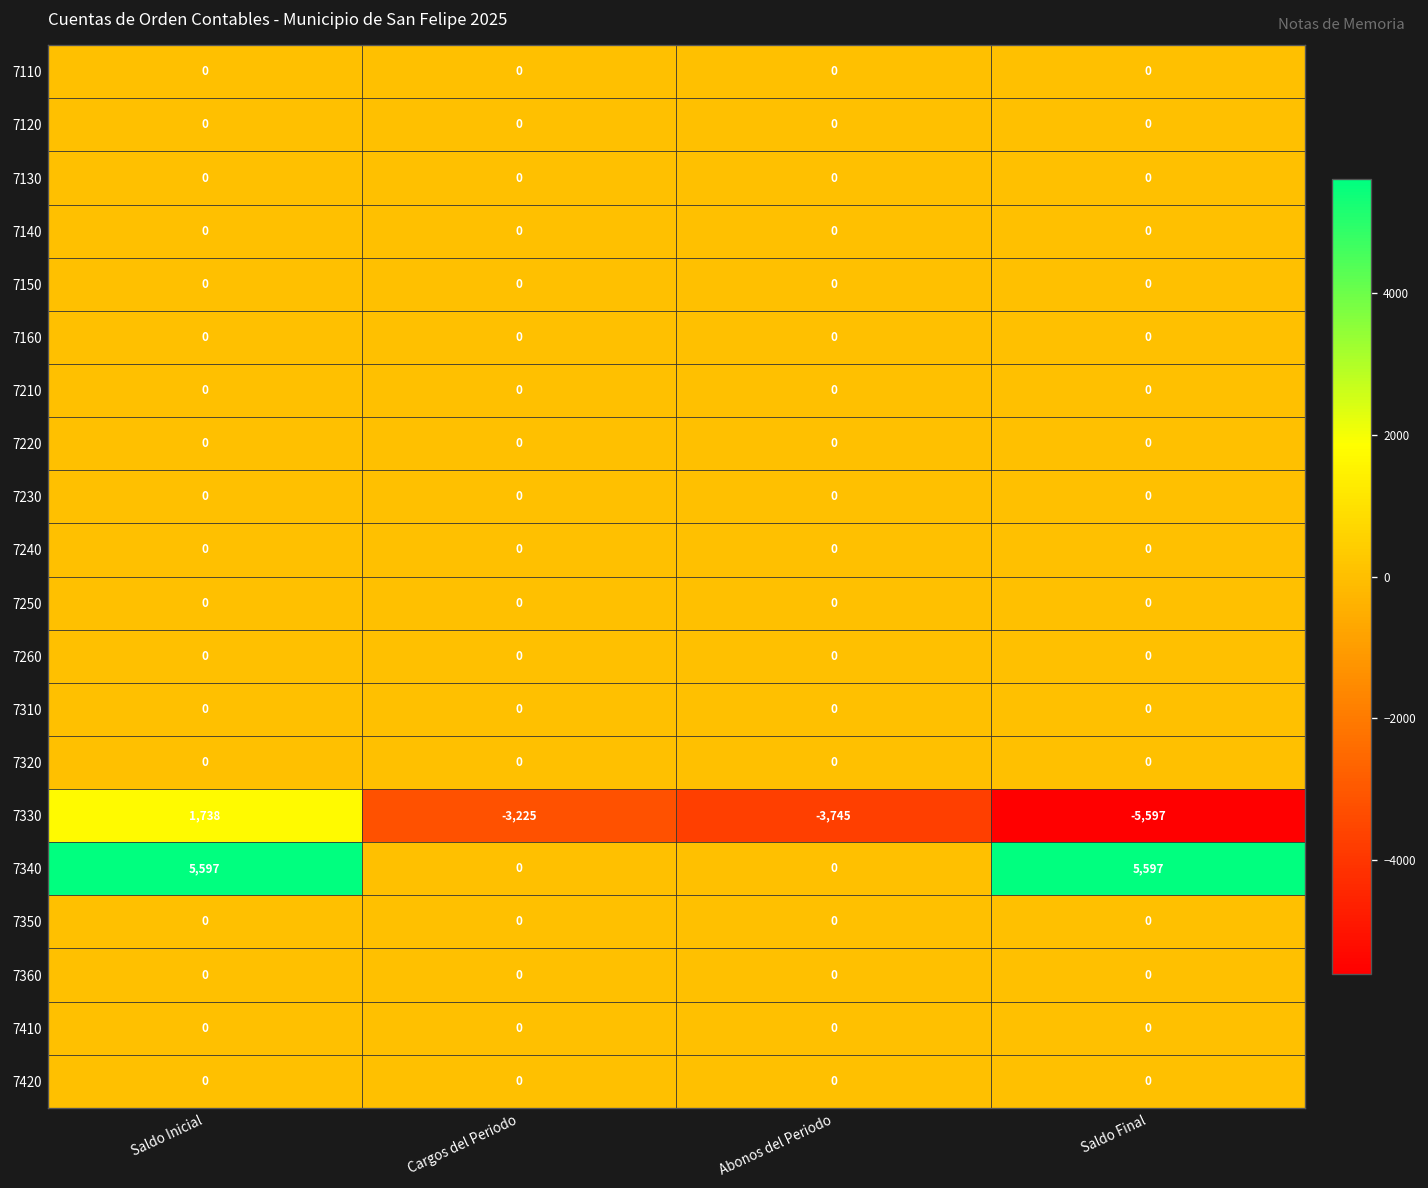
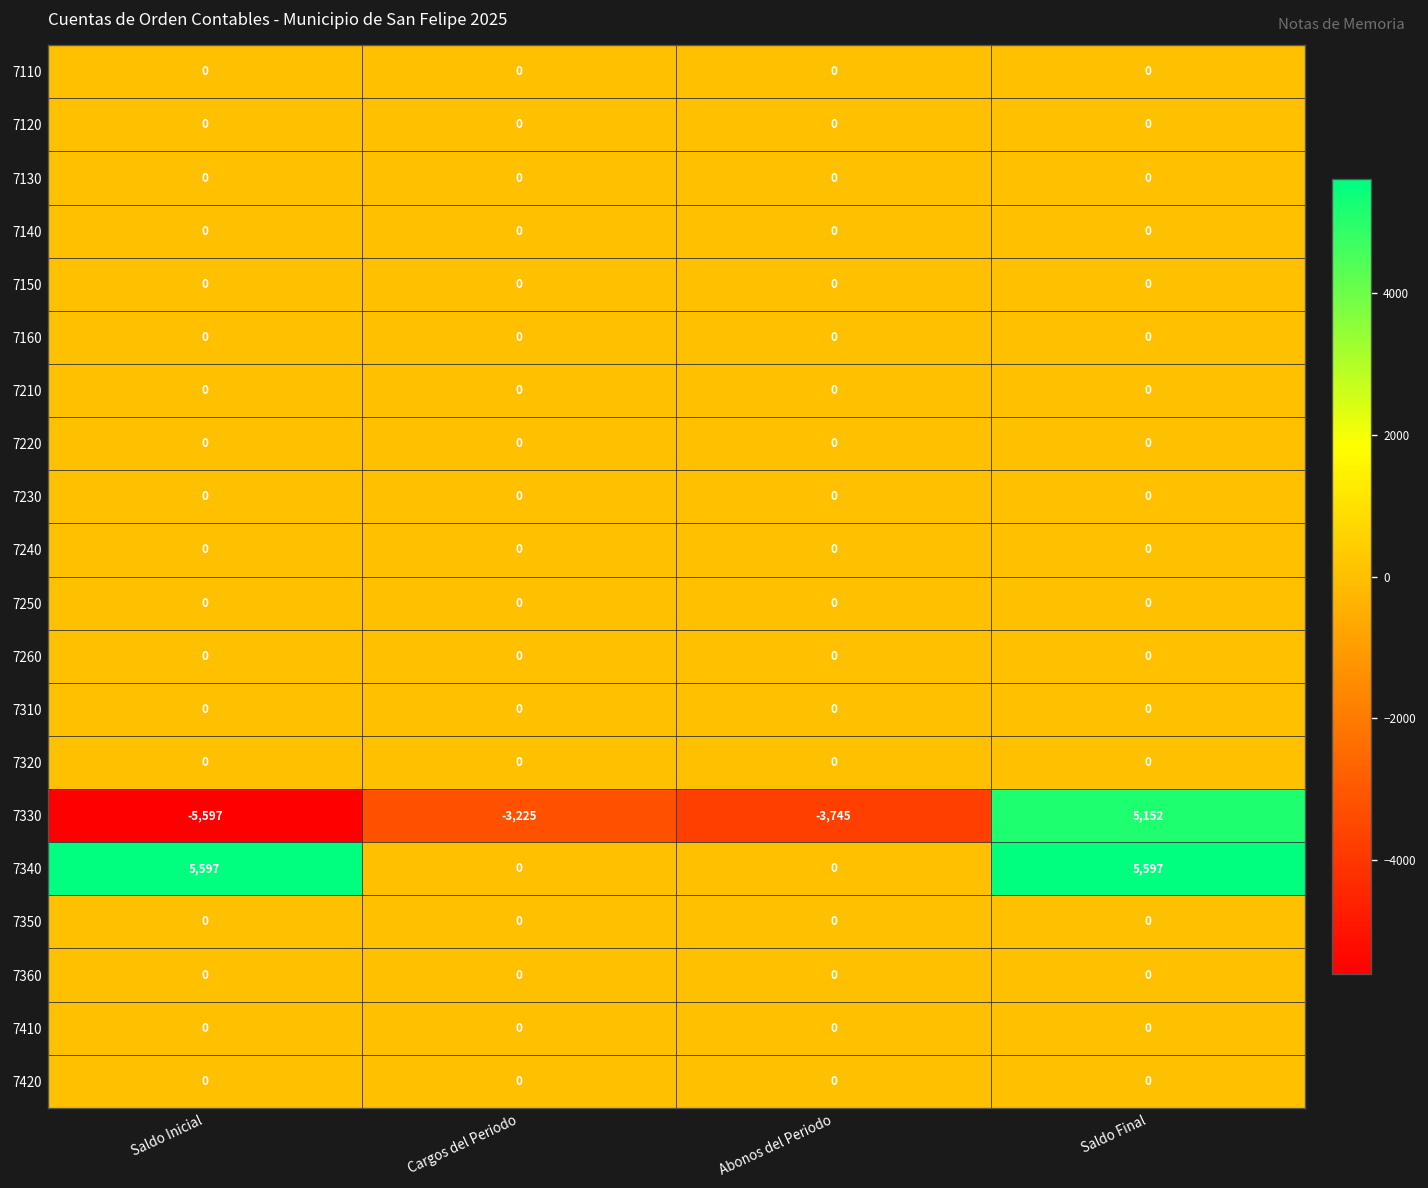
  {
    "7110": {
      "Saldo Inicial": "0",
      "Cargos del Periodo": "0",
      "Abonos del Periodo": "0",
      "Saldo Final": "0"
    },
    "7120": {
      "Saldo Inicial": "0",
      "Cargos del Periodo": "0",
      "Abonos del Periodo": "0",
      "Saldo Final": "0"
    },
    "7130": {
      "Saldo Inicial": "0",
      "Cargos del Periodo": "0",
      "Abonos del Periodo": "0",
      "Saldo Final": "0"
    },
    "7140": {
      "Saldo Inicial": "0",
      "Cargos del Periodo": "0",
      "Abonos del Periodo": "0",
      "Saldo Final": "0"
    },
    "7150": {
      "Saldo Inicial": "0",
      "Cargos del Periodo": "0",
      "Abonos del Periodo": "0",
      "Saldo Final": "0"
    },
    "7160": {
      "Saldo Inicial": "0",
      "Cargos del Periodo": "0",
      "Abonos del Periodo": "0",
      "Saldo Final": "0"
    },
    "7210": {
      "Saldo Inicial": "0",
      "Cargos del Periodo": "0",
      "Abonos del Periodo": "0",
      "Saldo Final": "0"
    },
    "7220": {
      "Saldo Inicial": "0",
      "Cargos del Periodo": "0",
      "Abonos del Periodo": "0",
      "Saldo Final": "0"
    },
    "7230": {
      "Saldo Inicial": "0",
      "Cargos del Periodo": "0",
      "Abonos del Periodo": "0",
      "Saldo Final": "0"
    },
    "7240": {
      "Saldo Inicial": "0",
      "Cargos del Periodo": "0",
      "Abonos del Periodo": "0",
      "Saldo Final": "0"
    },
    "7250": {
      "Saldo Inicial": "0",
      "Cargos del Periodo": "0",
      "Abonos del Periodo": "0",
      "Saldo Final": "0"
    },
    "7260": {
      "Saldo Inicial": "0",
      "Cargos del Periodo": "0",
      "Abonos del Periodo": "0",
      "Saldo Final": "0"
    },
    "7310": {
      "Saldo Inicial": "0",
      "Cargos del Periodo": "0",
      "Abonos del Periodo": "0",
      "Saldo Final": "0"
    },
    "7320": {
      "Saldo Inicial": "0",
      "Cargos del Periodo": "0",
      "Abonos del Periodo": "0",
      "Saldo Final": "0"
    },
    "7330": {
-     "Saldo Inicial": "1,738",
+     "Saldo Inicial": "-5,597",
      "Cargos del Periodo": "-3,225",
      "Abonos del Periodo": "-3,745",
-     "Saldo Final": "-5,597"
+     "Saldo Final": "5,152"
    },
    "7340": {
      "Saldo Inicial": "5,597",
      "Cargos del Periodo": "0",
      "Abonos del Periodo": "0",
      "Saldo Final": "5,597"
    },
    "7350": {
      "Saldo Inicial": "0",
      "Cargos del Periodo": "0",
      "Abonos del Periodo": "0",
      "Saldo Final": "0"
    },
    "7360": {
      "Saldo Inicial": "0",
      "Cargos del Periodo": "0",
      "Abonos del Periodo": "0",
      "Saldo Final": "0"
    },
    "7410": {
      "Saldo Inicial": "0",
      "Cargos del Periodo": "0",
      "Abonos del Periodo": "0",
      "Saldo Final": "0"
    },
    "7420": {
      "Saldo Inicial": "0",
      "Cargos del Periodo": "0",
      "Abonos del Periodo": "0",
      "Saldo Final": "0"
    }
  }
